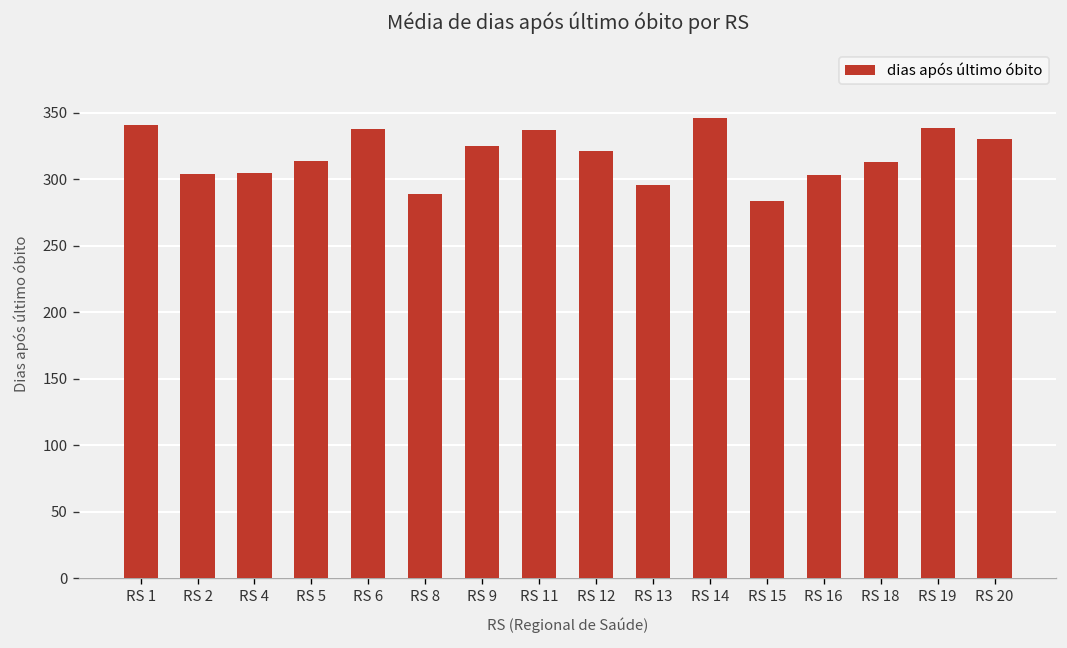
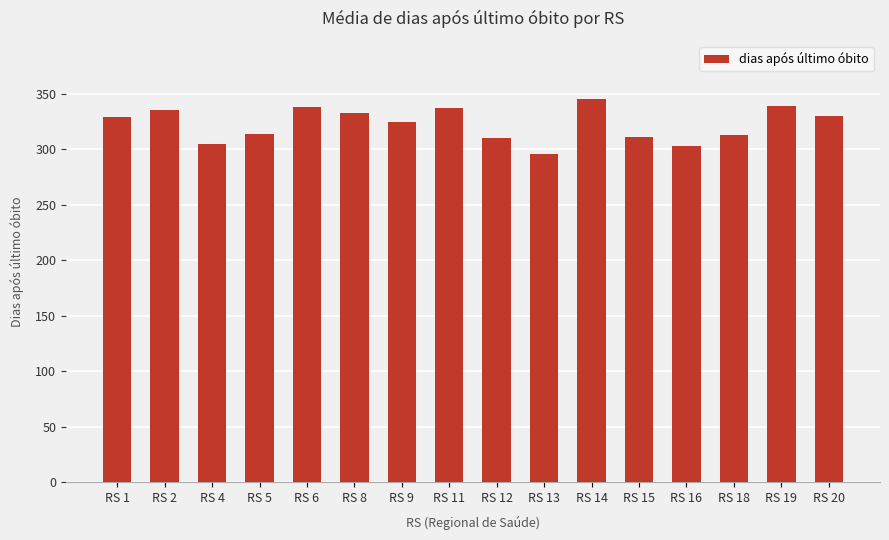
  {
-   "RS 1": 341,
-   "RS 2": 304,
+   "RS 1": 329,
+   "RS 2": 336,
    "RS 4": 305,
    "RS 5": 314,
    "RS 6": 338,
-   "RS 8": 289,
+   "RS 8": 333,
    "RS 9": 325,
    "RS 11": 337,
-   "RS 12": 321,
+   "RS 12": 310,
    "RS 13": 296,
    "RS 14": 346,
-   "RS 15": 284,
+   "RS 15": 311,
    "RS 16": 303,
    "RS 18": 313,
    "RS 19": 339,
    "RS 20": 330
  }
